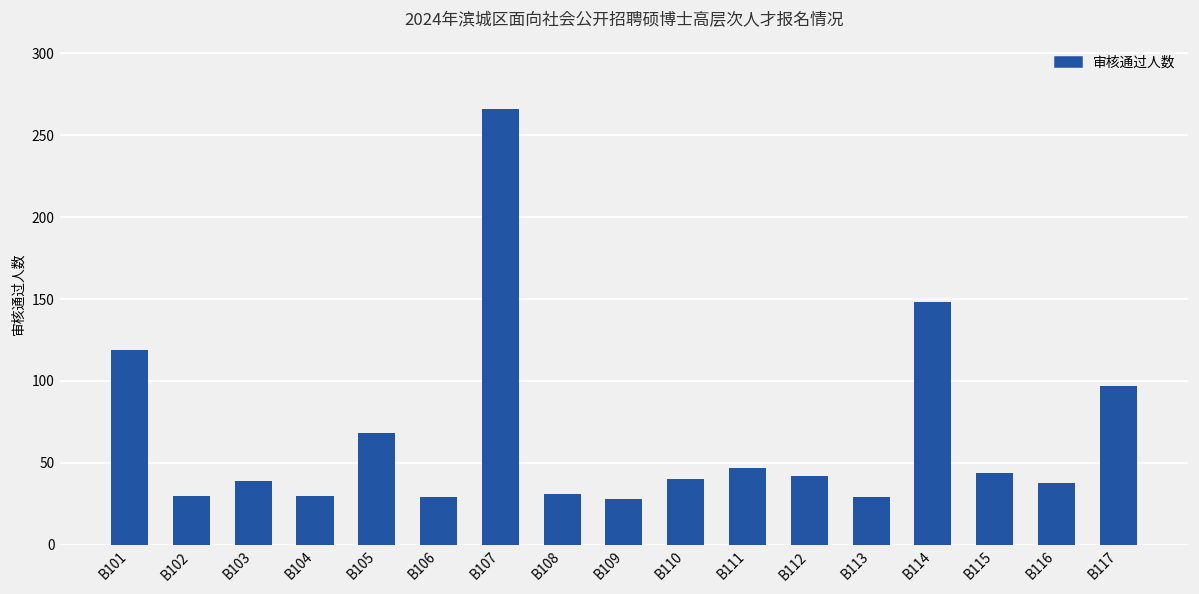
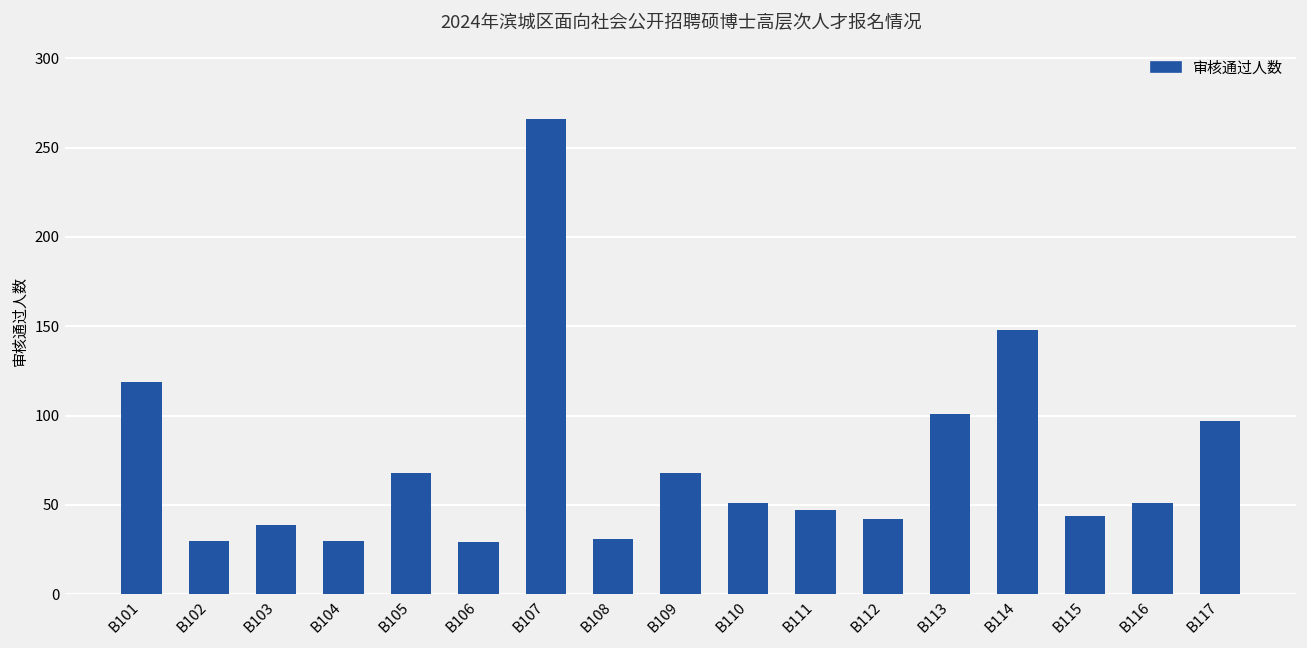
  {
    "B101": 119,
    "B102": 30,
    "B103": 39,
    "B104": 30,
    "B105": 68,
    "B106": 29,
    "B107": 266,
    "B108": 31,
-   "B109": 28,
-   "B110": 40,
+   "B109": 68,
+   "B110": 51,
    "B111": 47,
    "B112": 42,
-   "B113": 29,
+   "B113": 101,
    "B114": 148,
    "B115": 44,
-   "B116": 38,
+   "B116": 51,
    "B117": 97
  }
